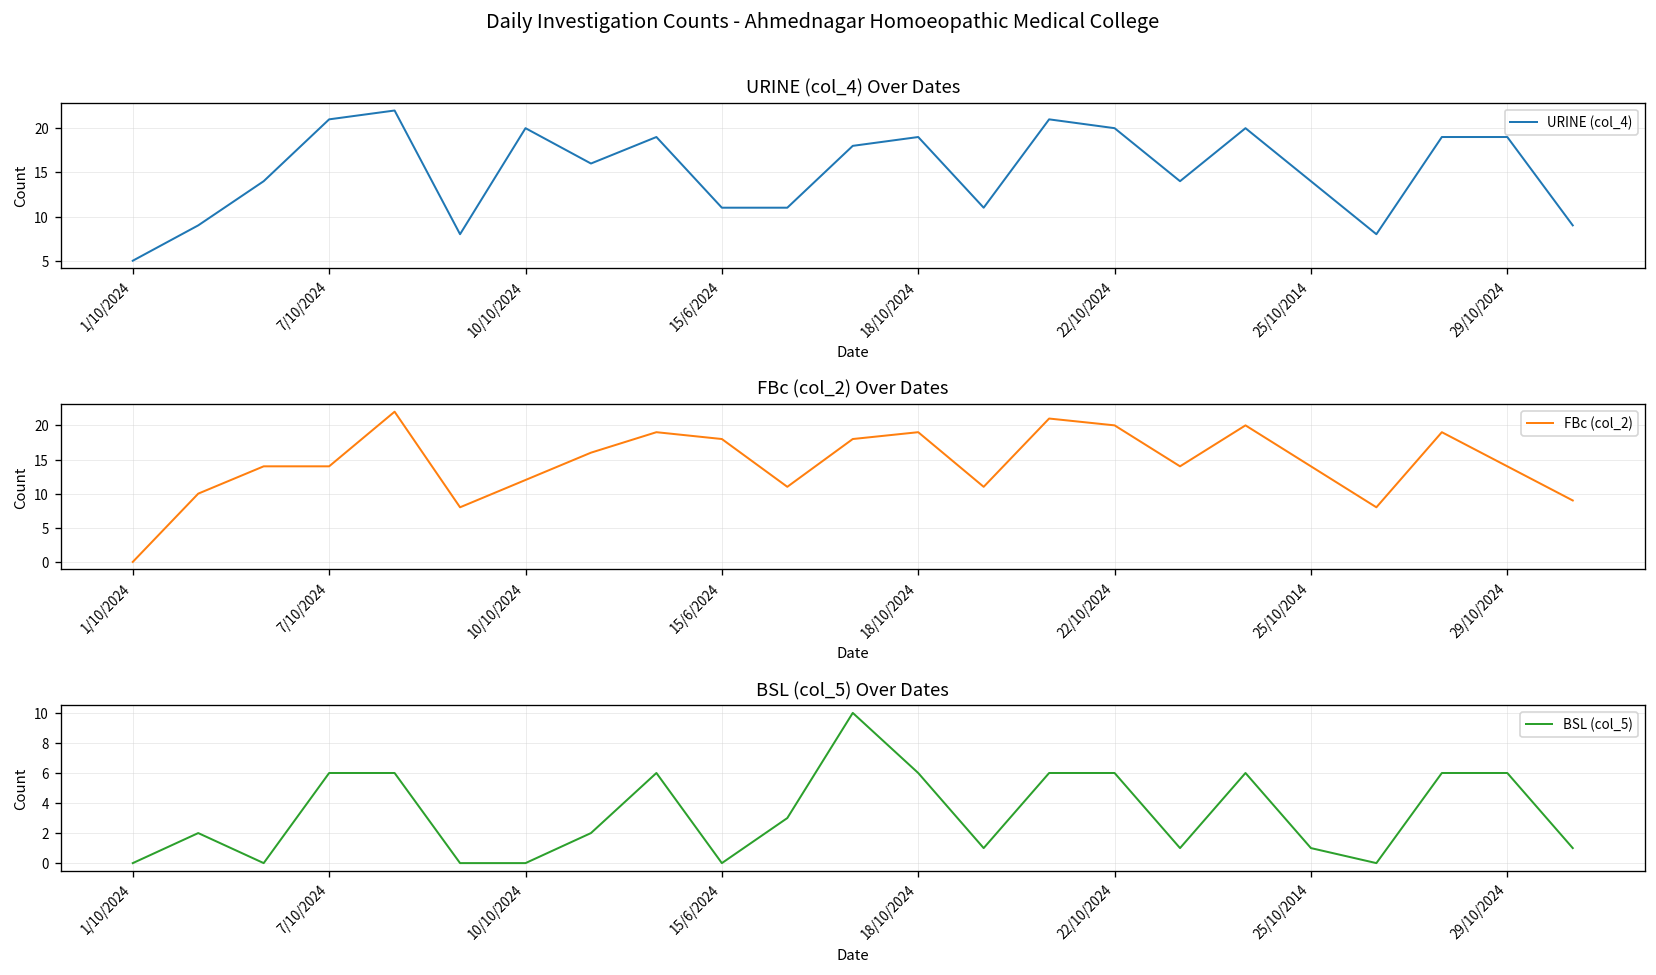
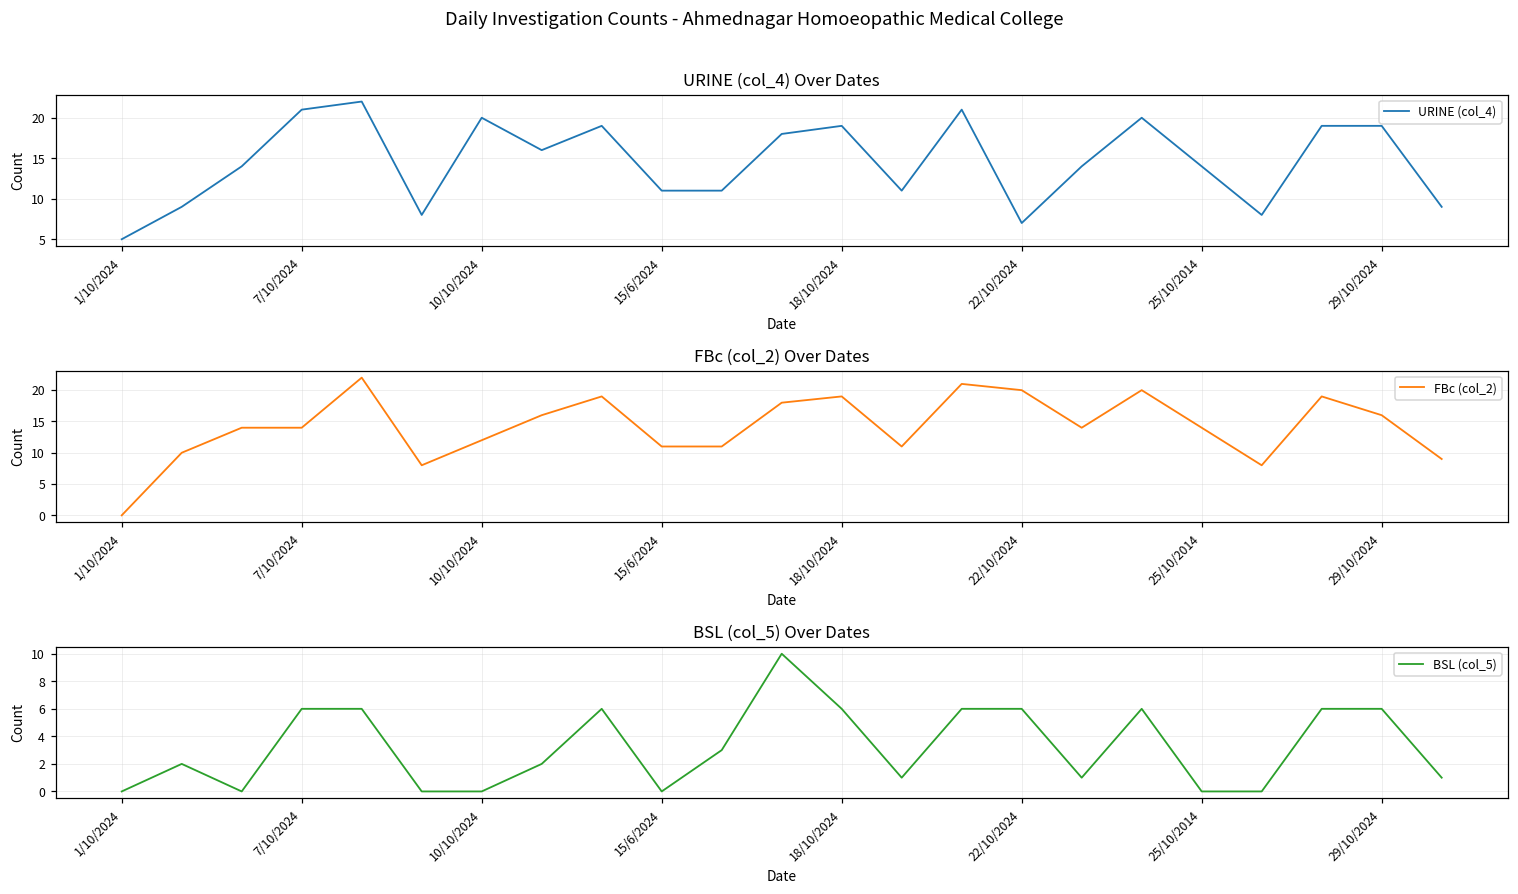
  {
    "URINE (col_4) Over Dates": {
      "1/10/2024": 5,
      "7/10/2024": 21,
      "10/10/2024": 20,
      "15/6/2024": 11,
      "18/10/2024": 19,
-     "22/10/2024": 20,
+     "22/10/2024": 7,
      "25/10/2014": 14,
      "29/10/2024": 19
    },
    "FBc (col_2) Over Dates": {
      "1/10/2024": 0,
      "7/10/2024": 14,
      "10/10/2024": 12,
-     "15/6/2024": 18,
+     "15/6/2024": 11,
      "18/10/2024": 19,
      "22/10/2024": 20,
      "25/10/2014": 14,
-     "29/10/2024": 14
+     "29/10/2024": 16
    },
    "BSL (col_5) Over Dates": {
      "1/10/2024": 0,
      "7/10/2024": 6,
      "10/10/2024": 0,
      "15/6/2024": 0,
      "18/10/2024": 6,
      "22/10/2024": 6,
-     "25/10/2014": 1,
+     "25/10/2014": 0,
      "29/10/2024": 6
    }
  }
